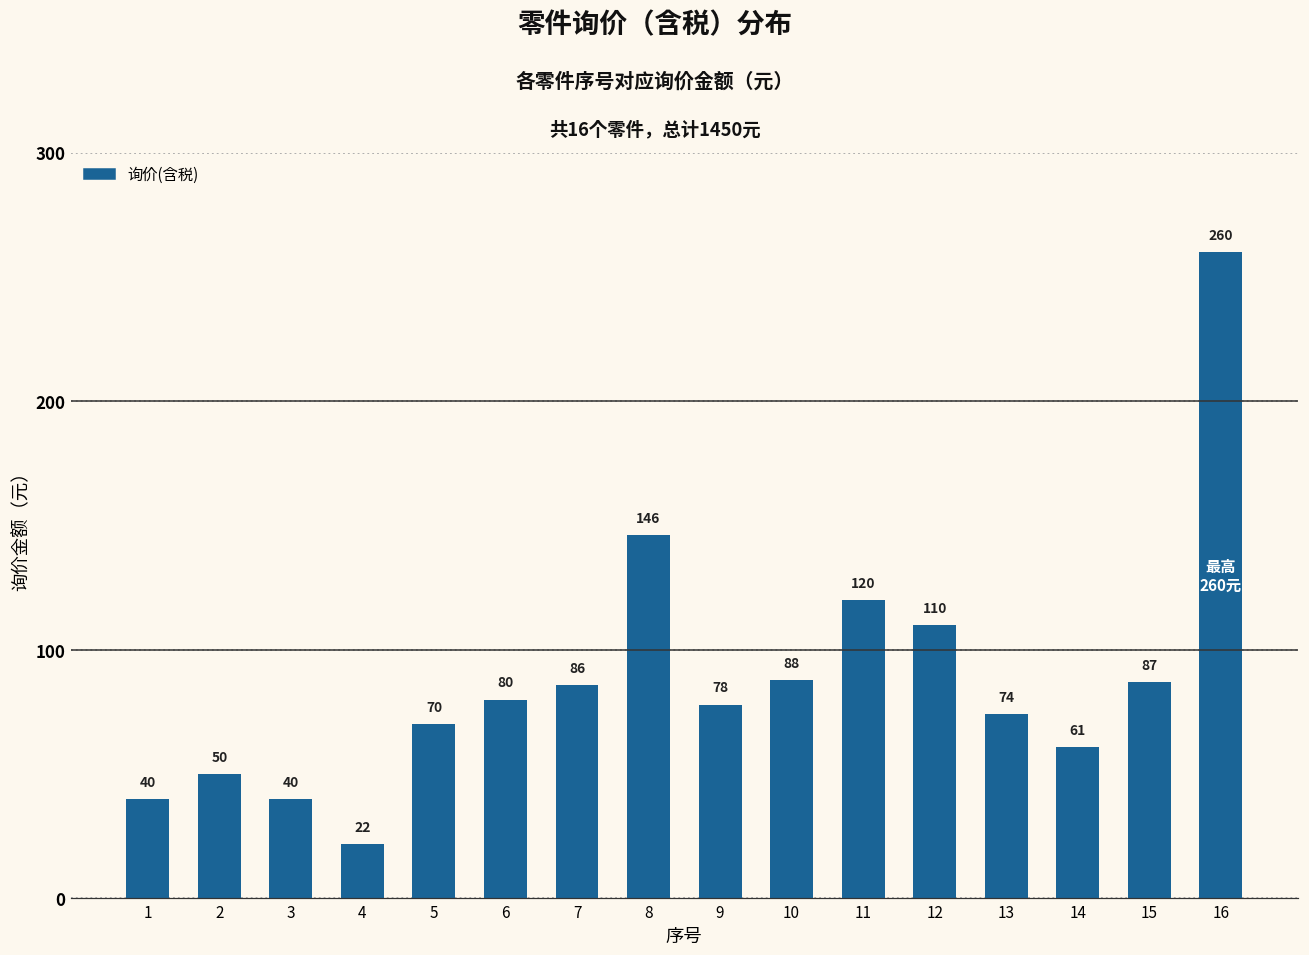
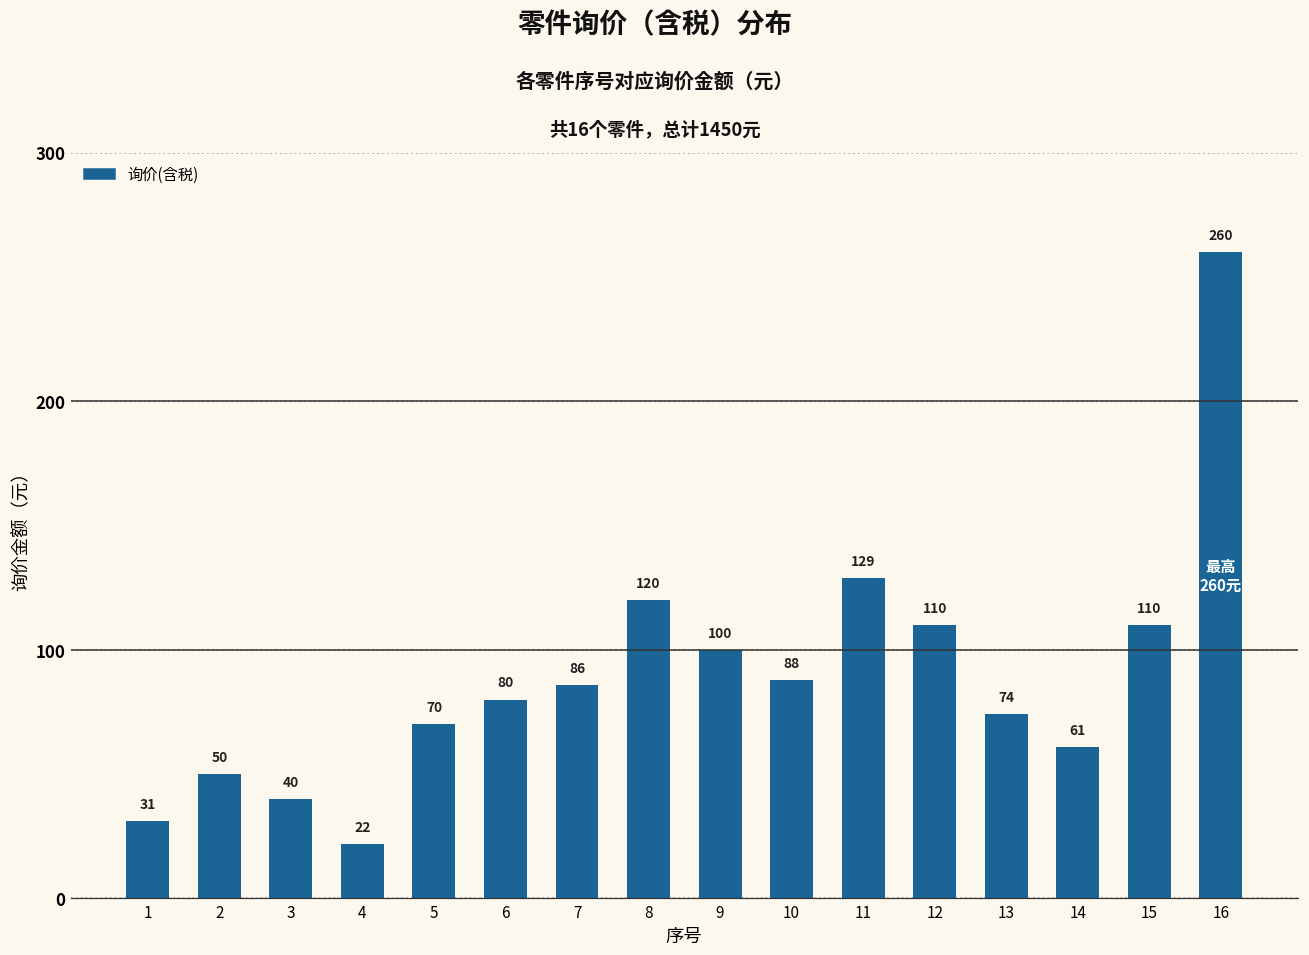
  {
-   "1": 40,
+   "1": 31,
    "2": 50,
    "3": 40,
    "4": 22,
    "5": 70,
    "6": 80,
    "7": 86,
-   "8": 146,
-   "9": 78,
+   "8": 120,
+   "9": 100,
    "10": 88,
-   "11": 120,
+   "11": 129,
    "12": 110,
    "13": 74,
    "14": 61,
-   "15": 87,
+   "15": 110,
    "16": 260
  }
